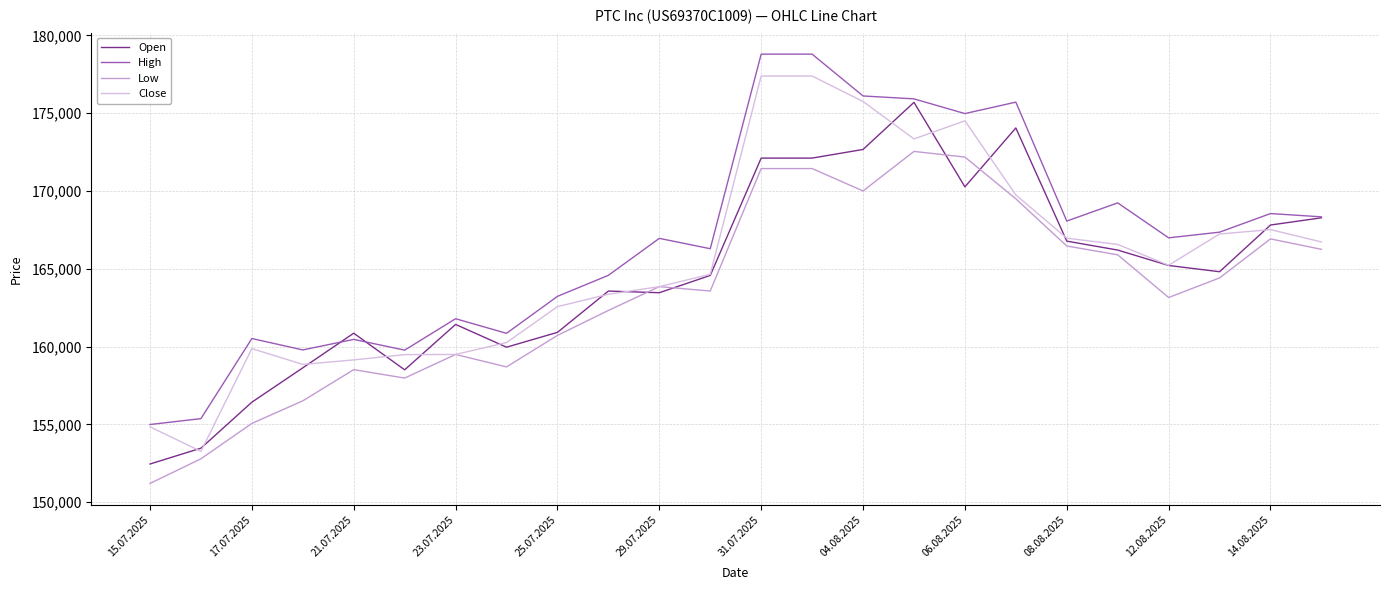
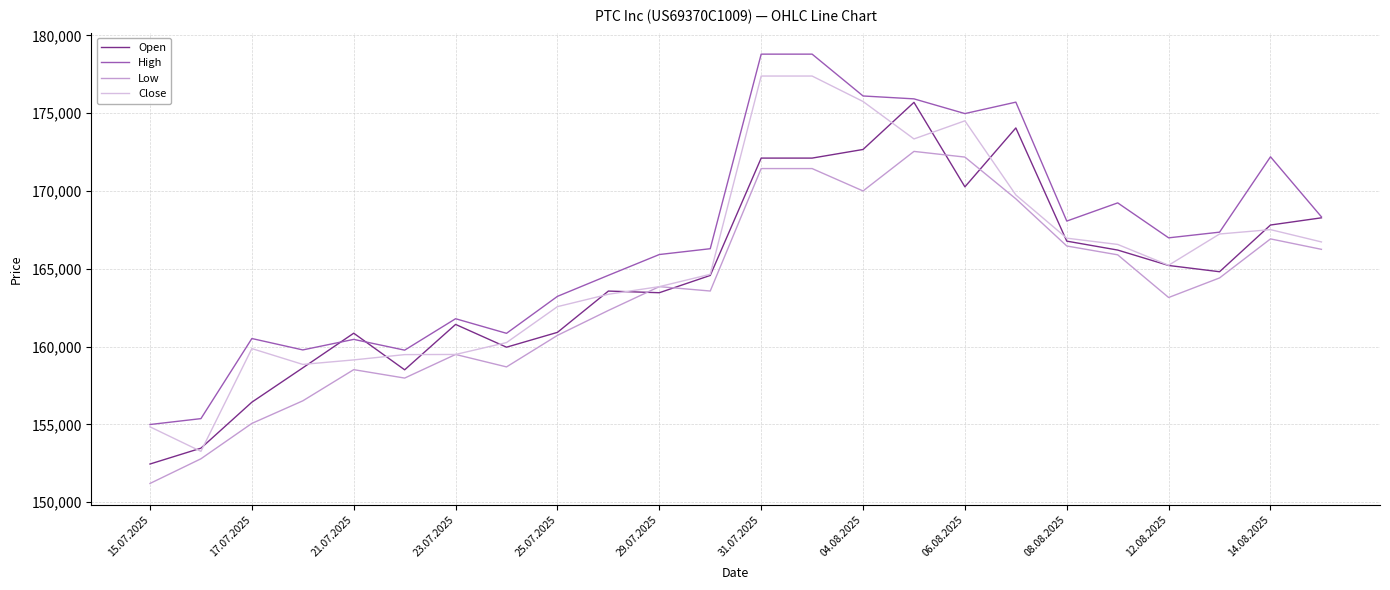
  {
    "Open": {
      "15.07.2025": "152,400",
      "17.07.2025": "156,400",
      "21.07.2025": "160,900",
      "23.07.2025": "161,400",
      "25.07.2025": "160,900",
      "29.07.2025": "163,500",
      "31.07.2025": "172,100",
      "04.08.2025": "172,700",
      "06.08.2025": "170,300",
      "08.08.2025": "166,800",
      "14.08.2025": "167,800"
    },
    "High": {
      "17.07.2025": "160,500",
      "21.07.2025": "160,500",
      "23.07.2025": "161,800",
      "25.07.2025": "163,200",
-     "29.07.2025": "167,000",
+     "29.07.2025": "165,900",
      "31.07.2025": "178,800",
      "04.08.2025": "176,100",
      "06.08.2025": "175,000",
      "08.08.2025": "168,100",
      "12.08.2025": "167,000",
-     "14.08.2025": "168,500"
+     "14.08.2025": "172,200"
    }
  }
